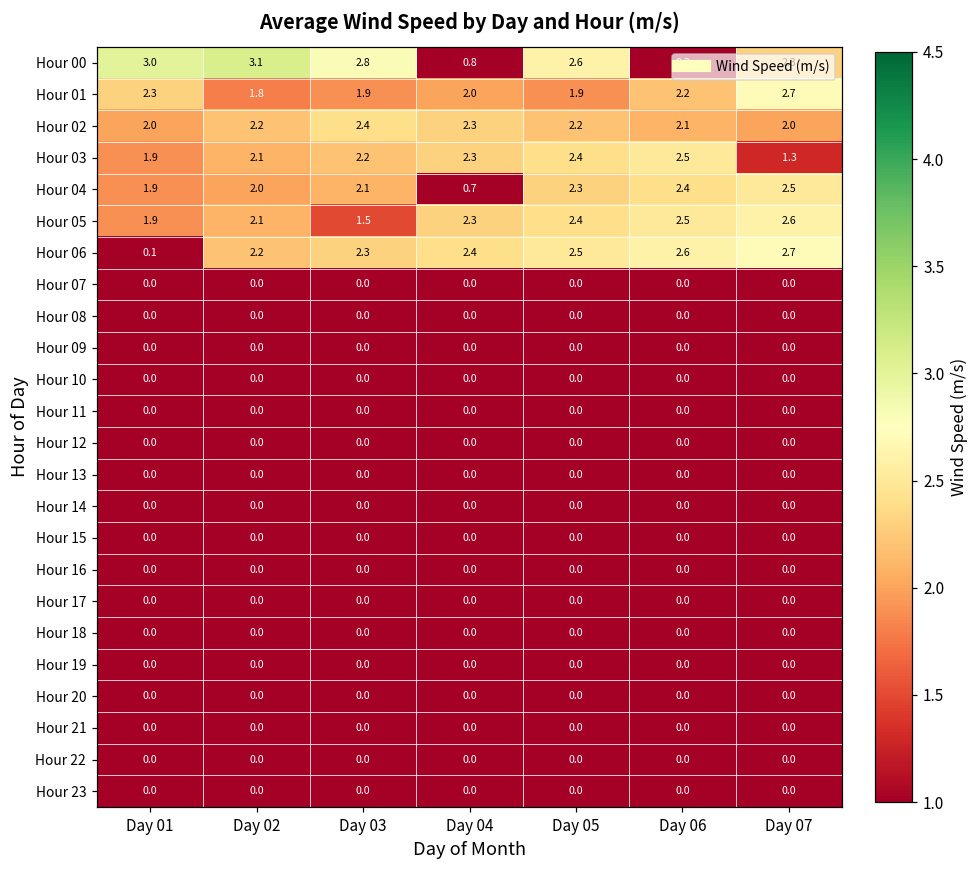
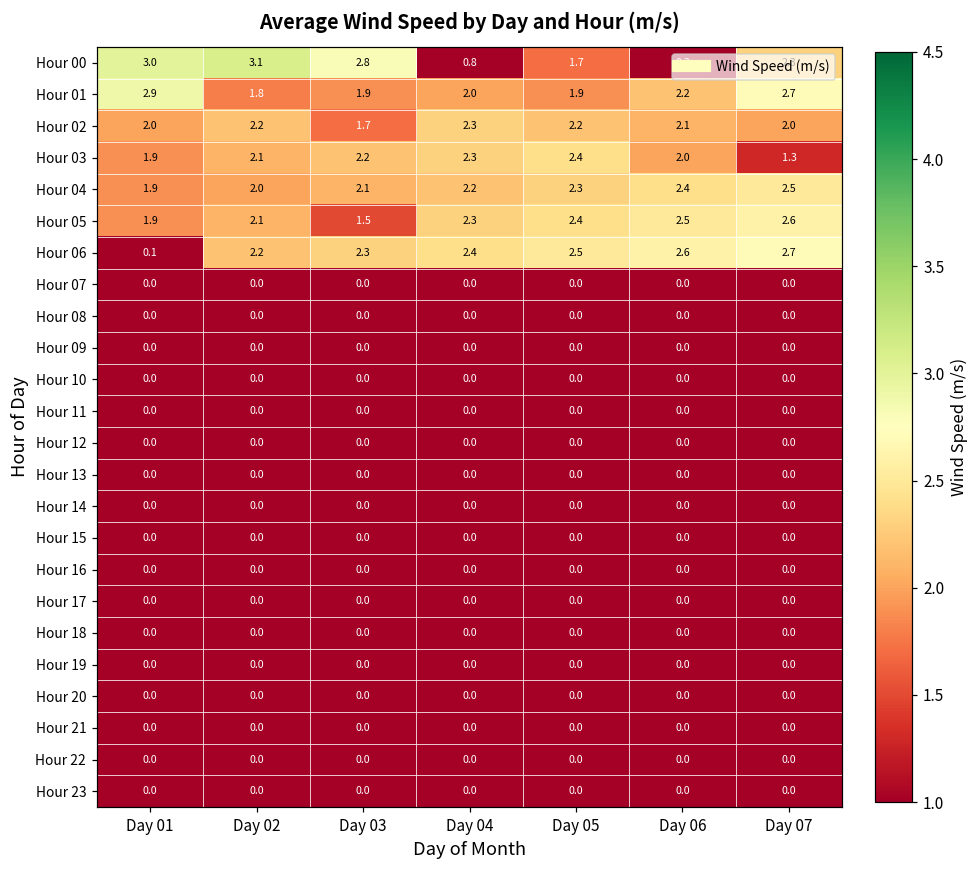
  {
    "Hour 00": {
      "Day 01": 3.0,
      "Day 02": 3.1,
      "Day 03": 2.8,
      "Day 04": 0.8,
-     "Day 05": 2.6
+     "Day 05": 1.7
    },
    "Hour 01": {
-     "Day 01": 2.3,
+     "Day 01": 2.9,
      "Day 02": 1.8,
      "Day 03": 1.9,
      "Day 04": 2.0,
      "Day 05": 1.9,
      "Day 06": 2.2,
      "Day 07": 2.7
    },
    "Hour 02": {
      "Day 01": 2.0,
      "Day 02": 2.2,
-     "Day 03": 2.4,
+     "Day 03": 1.7,
      "Day 04": 2.3,
      "Day 05": 2.2,
      "Day 06": 2.1,
      "Day 07": 2.0
    },
    "Hour 03": {
      "Day 01": 1.9,
      "Day 02": 2.1,
      "Day 03": 2.2,
      "Day 04": 2.3,
      "Day 05": 2.4,
-     "Day 06": 2.5,
+     "Day 06": 2.0,
      "Day 07": 1.3
    },
    "Hour 04": {
      "Day 01": 1.9,
      "Day 02": 2.0,
      "Day 03": 2.1,
-     "Day 04": 0.7,
+     "Day 04": 2.2,
      "Day 05": 2.3,
      "Day 06": 2.4,
      "Day 07": 2.5
    },
    "Hour 05": {
      "Day 01": 1.9,
      "Day 02": 2.1,
      "Day 03": 1.5,
      "Day 04": 2.3,
      "Day 05": 2.4,
      "Day 06": 2.5,
      "Day 07": 2.6
    },
    "Hour 06": {
      "Day 01": 0.1,
      "Day 02": 2.2,
      "Day 03": 2.3,
      "Day 04": 2.4,
      "Day 05": 2.5,
      "Day 06": 2.6,
      "Day 07": 2.7
    },
    "Hour 07": {
      "Day 01": 0.0,
      "Day 02": 0.0,
      "Day 03": 0.0,
      "Day 04": 0.0,
      "Day 05": 0.0,
      "Day 06": 0.0,
      "Day 07": 0.0
    },
    "Hour 08": {
      "Day 01": 0.0,
      "Day 02": 0.0,
      "Day 03": 0.0,
      "Day 04": 0.0,
      "Day 05": 0.0,
      "Day 06": 0.0,
      "Day 07": 0.0
    },
    "Hour 09": {
      "Day 01": 0.0,
      "Day 02": 0.0,
      "Day 03": 0.0,
      "Day 04": 0.0,
      "Day 05": 0.0,
      "Day 06": 0.0,
      "Day 07": 0.0
    },
    "Hour 10": {
      "Day 01": 0.0,
      "Day 02": 0.0,
      "Day 03": 0.0,
      "Day 04": 0.0,
      "Day 05": 0.0,
      "Day 06": 0.0,
      "Day 07": 0.0
    },
    "Hour 11": {
      "Day 01": 0.0,
      "Day 02": 0.0,
      "Day 03": 0.0,
      "Day 04": 0.0,
      "Day 05": 0.0,
      "Day 06": 0.0,
      "Day 07": 0.0
    },
    "Hour 12": {
      "Day 01": 0.0,
      "Day 02": 0.0,
      "Day 03": 0.0,
      "Day 04": 0.0,
      "Day 05": 0.0,
      "Day 06": 0.0,
      "Day 07": 0.0
    },
    "Hour 13": {
      "Day 01": 0.0,
      "Day 02": 0.0,
      "Day 03": 0.0,
      "Day 04": 0.0,
      "Day 05": 0.0,
      "Day 06": 0.0,
      "Day 07": 0.0
    },
    "Hour 14": {
      "Day 01": 0.0,
      "Day 02": 0.0,
      "Day 03": 0.0,
      "Day 04": 0.0,
      "Day 05": 0.0,
      "Day 06": 0.0,
      "Day 07": 0.0
    },
    "Hour 15": {
      "Day 01": 0.0,
      "Day 02": 0.0,
      "Day 03": 0.0,
      "Day 04": 0.0,
      "Day 05": 0.0,
      "Day 06": 0.0,
      "Day 07": 0.0
    },
    "Hour 16": {
      "Day 01": 0.0,
      "Day 02": 0.0,
      "Day 03": 0.0,
      "Day 04": 0.0,
      "Day 05": 0.0,
      "Day 06": 0.0,
      "Day 07": 0.0
    },
    "Hour 17": {
      "Day 01": 0.0,
      "Day 02": 0.0,
      "Day 03": 0.0,
      "Day 04": 0.0,
      "Day 05": 0.0,
      "Day 06": 0.0,
      "Day 07": 0.0
    },
    "Hour 18": {
      "Day 01": 0.0,
      "Day 02": 0.0,
      "Day 03": 0.0,
      "Day 04": 0.0,
      "Day 05": 0.0,
      "Day 06": 0.0,
      "Day 07": 0.0
    },
    "Hour 19": {
      "Day 01": 0.0,
      "Day 02": 0.0,
      "Day 03": 0.0,
      "Day 04": 0.0,
      "Day 05": 0.0,
      "Day 06": 0.0,
      "Day 07": 0.0
    },
    "Hour 20": {
      "Day 01": 0.0,
      "Day 02": 0.0,
      "Day 03": 0.0,
      "Day 04": 0.0,
      "Day 05": 0.0,
      "Day 06": 0.0,
      "Day 07": 0.0
    },
    "Hour 21": {
      "Day 01": 0.0,
      "Day 02": 0.0,
      "Day 03": 0.0,
      "Day 04": 0.0,
      "Day 05": 0.0,
      "Day 06": 0.0,
      "Day 07": 0.0
    },
    "Hour 22": {
      "Day 01": 0.0,
      "Day 02": 0.0,
      "Day 03": 0.0,
      "Day 04": 0.0,
      "Day 05": 0.0,
      "Day 06": 0.0,
      "Day 07": 0.0
    },
    "Hour 23": {
      "Day 01": 0.0,
      "Day 02": 0.0,
      "Day 03": 0.0,
      "Day 04": 0.0,
      "Day 05": 0.0,
      "Day 06": 0.0,
      "Day 07": 0.0
    }
  }
